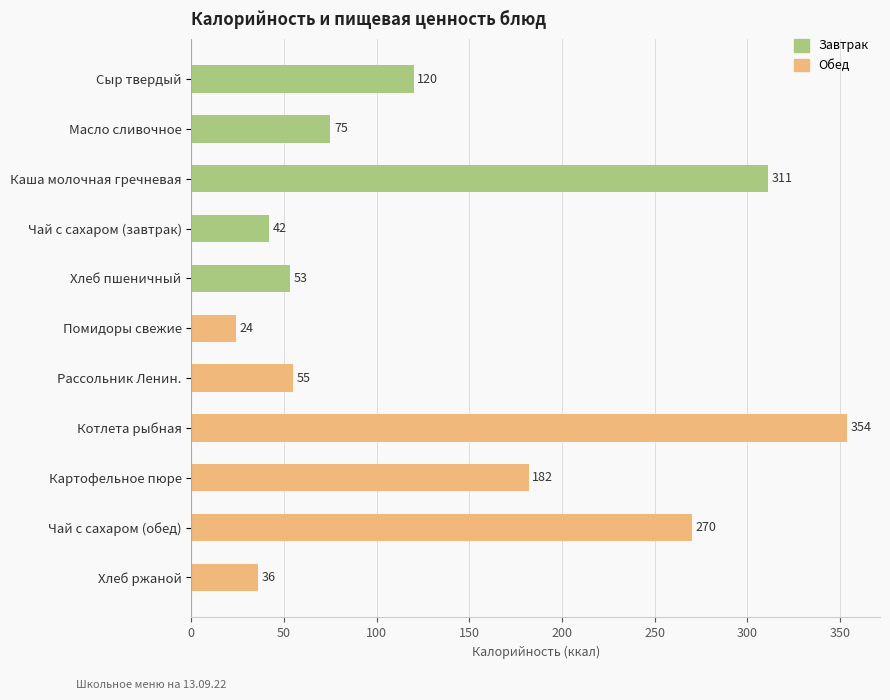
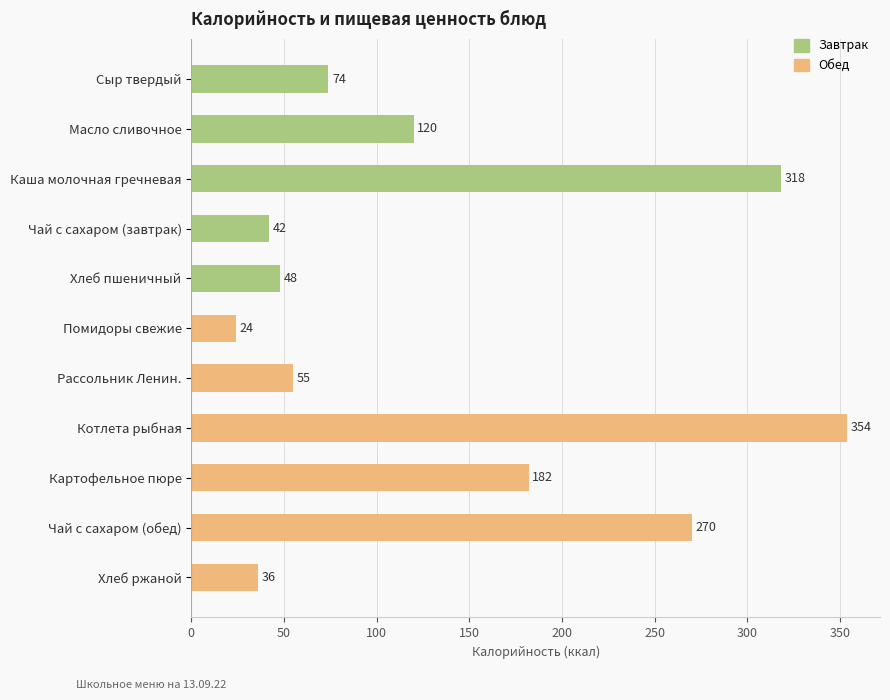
  {
-   "Сыр твердый": 120,
-   "Масло сливочное": 75,
-   "Каша молочная гречневая": 311,
+   "Сыр твердый": 74,
+   "Масло сливочное": 120,
+   "Каша молочная гречневая": 318,
    "Чай с сахаром (завтрак)": 42,
-   "Хлеб пшеничный": 53,
+   "Хлеб пшеничный": 48,
    "Помидоры свежие": 24,
    "Рассольник Ленин.": 55,
    "Котлета рыбная": 354,
    "Картофельное пюре": 182,
    "Чай с сахаром (обед)": 270,
    "Хлеб ржаной": 36
  }
